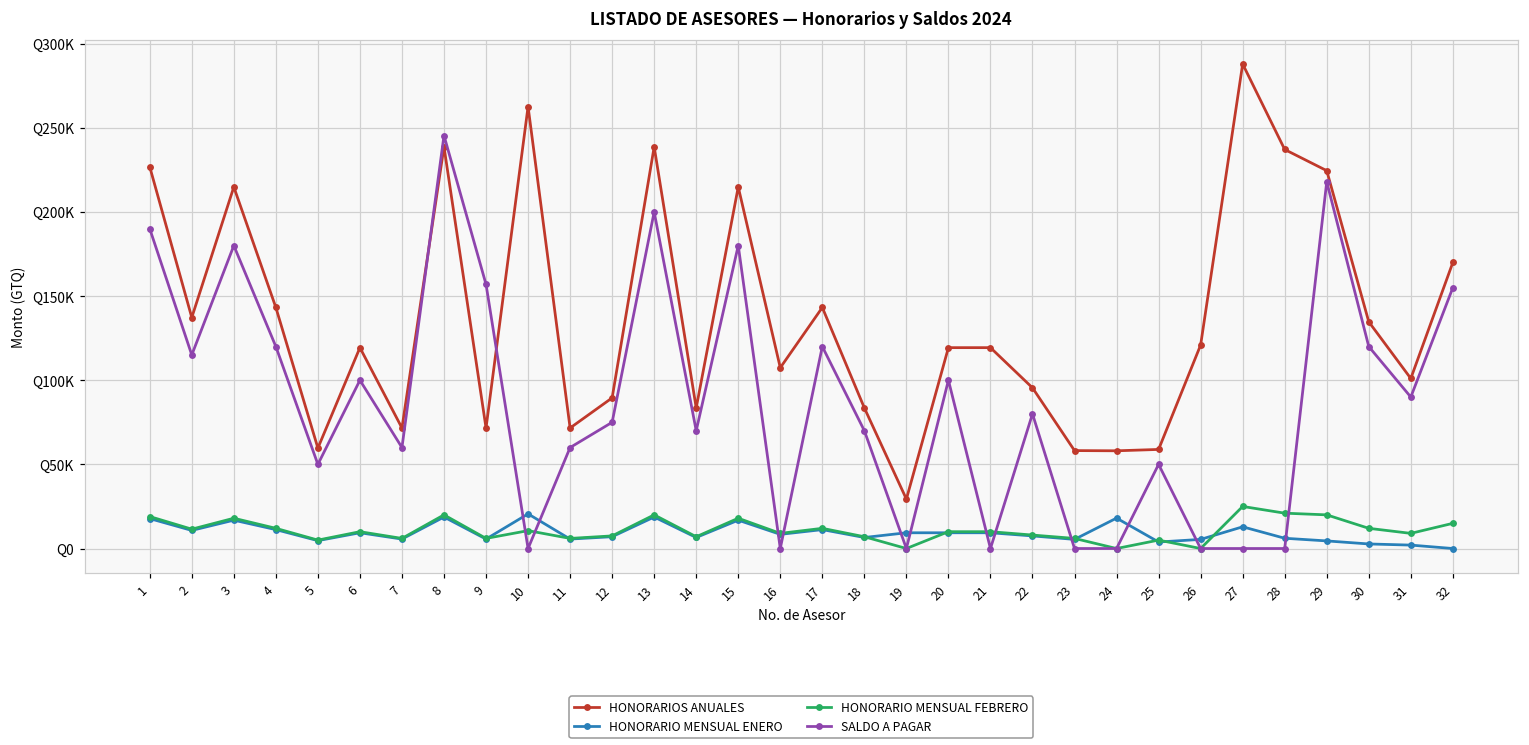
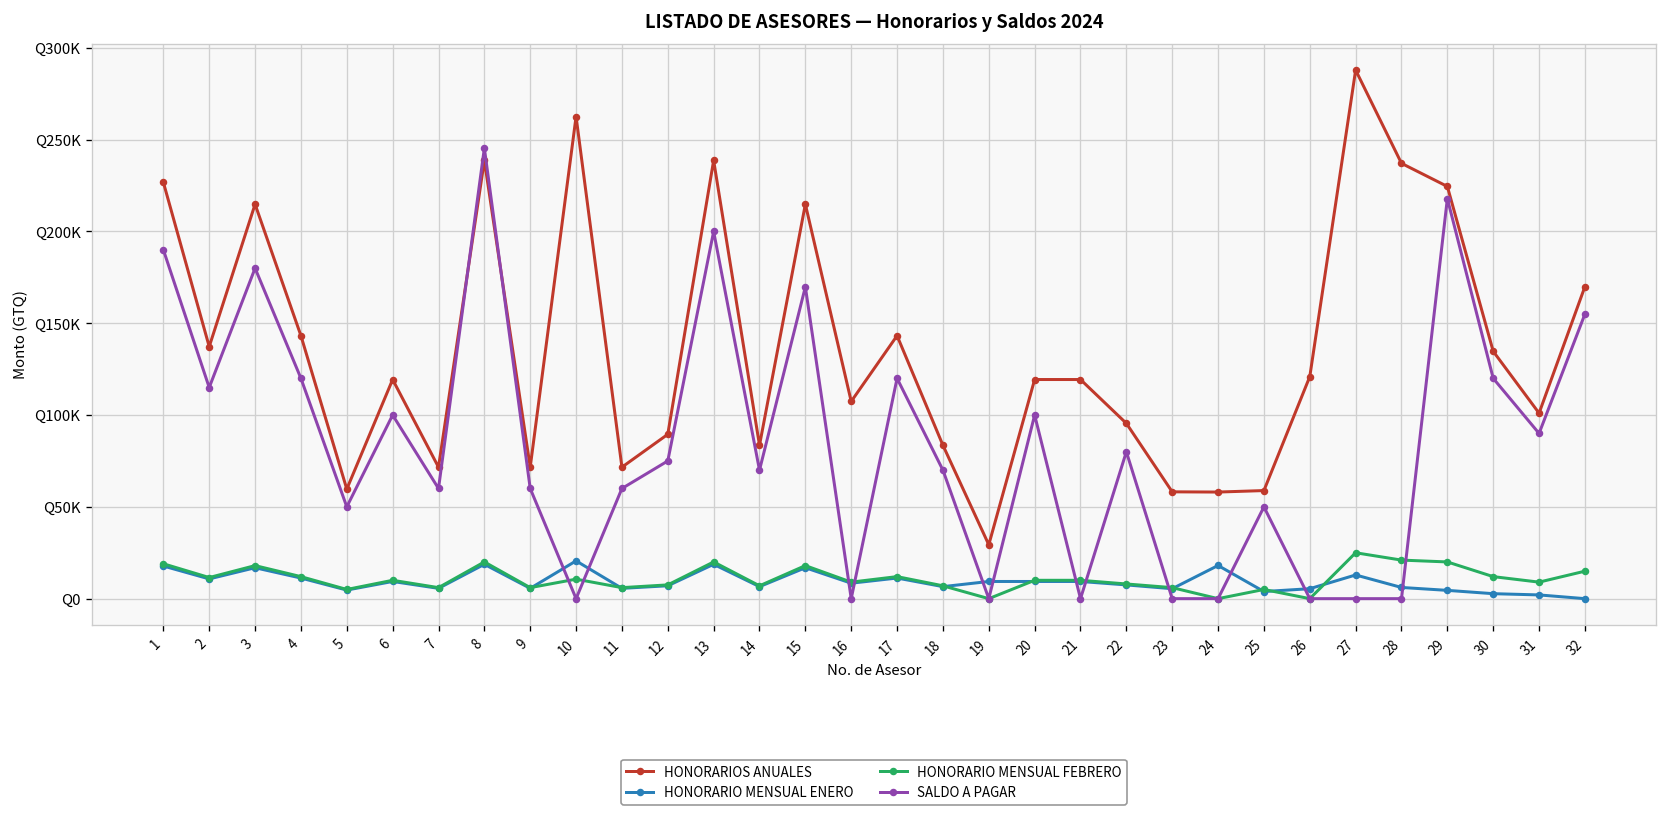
  {
    "HONORARIOS ANUALES": {
      "1": "Q227000",
      "2": "Q137000",
      "3": "Q215000",
      "4": "Q143000",
      "5": "Q60000",
      "6": "Q119000",
      "7": "Q72000",
      "8": "Q239000",
      "9": "Q72000",
      "10": "Q263000",
      "11": "Q72000",
      "12": "Q90000",
      "13": "Q239000",
      "14": "Q84000",
      "15": "Q215000",
      "16": "Q107000",
      "17": "Q143000",
      "18": "Q84000",
      "19": "Q29000",
      "20": "Q119000",
      "21": "Q119000",
      "22": "Q95000",
      "23": "Q58000",
      "24": "Q58000",
      "25": "Q59000",
      "26": "Q121000",
      "27": "Q288000",
      "28": "Q237000",
      "29": "Q225000",
      "30": "Q135000",
      "31": "Q101000",
      "32": "Q170000"
    },
    "HONORARIO MENSUAL ENERO": {
      "10": "Q21000",
      "19": "Q9000",
      "24": "Q18000",
      "26": "Q5000",
      "27": "Q13000",
      "28": "Q6000",
      "29": "Q5000",
      "30": "Q3000",
      "31": "Q2000",
      "32": "Q0"
    },
    "HONORARIO MENSUAL FEBRERO": {
      "10": "Q11000",
      "27": "Q25000",
      "28": "Q21000",
      "29": "Q20000",
      "30": "Q12000",
      "31": "Q9000",
      "32": "Q15000"
    },
    "SALDO A PAGAR": {
      "1": "Q190000",
      "2": "Q115000",
      "3": "Q180000",
      "4": "Q120000",
      "5": "Q50000",
      "6": "Q100000",
      "7": "Q60000",
      "8": "Q245000",
-     "9": "Q157000",
+     "9": "Q60000",
      "10": "Q0",
      "11": "Q60000",
      "12": "Q75000",
      "13": "Q200000",
      "14": "Q70000",
-     "15": "Q180000",
+     "15": "Q170000",
      "16": "Q0",
      "17": "Q120000",
      "18": "Q70000",
      "20": "Q100000",
      "21": "Q0",
      "22": "Q80000",
      "23": "Q0",
      "25": "Q50000",
      "27": "Q0",
      "28": "Q0",
      "29": "Q218000",
      "30": "Q120000",
      "31": "Q90000",
      "32": "Q155000"
    }
  }
